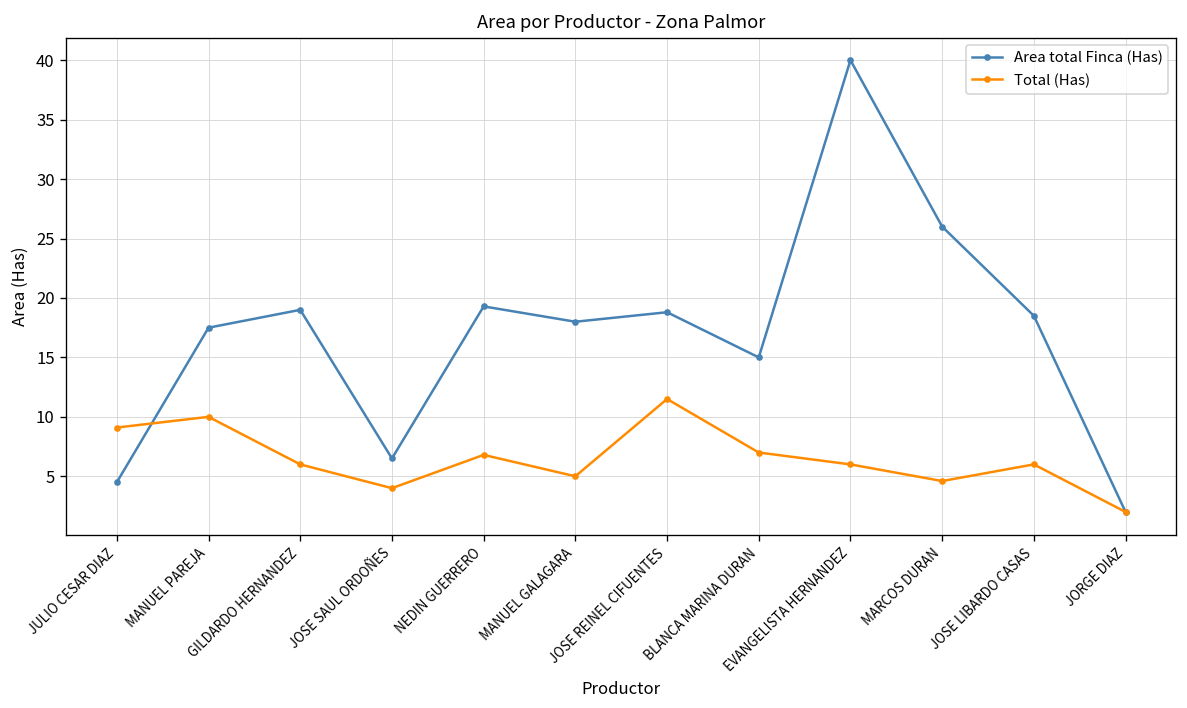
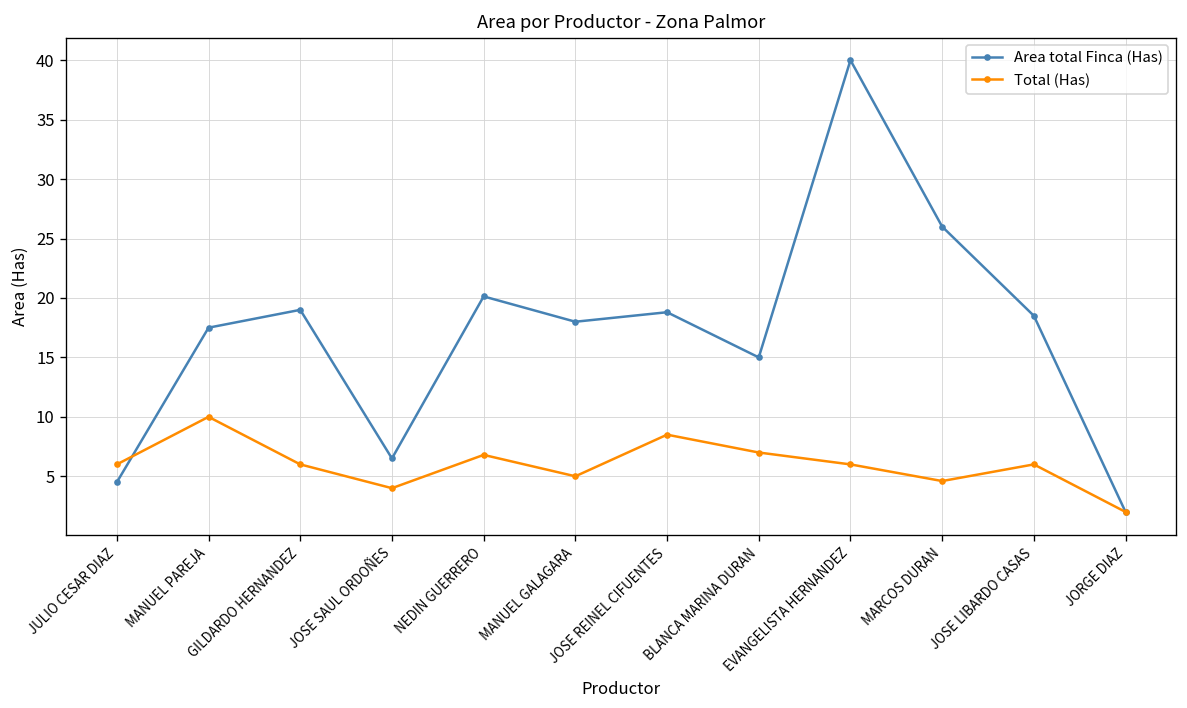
  {
    "Area total Finca (Has)": {
      "JULIO CESAR DIAZ": 5,
      "MANUEL PAREJA": 18,
      "GILDARDO HERNANDEZ": 19,
      "JOSE SAUL ORDOÑES": 7,
-     "NEDIN GUERRERO": 19,
+     "NEDIN GUERRERO": 20,
      "MANUEL GALAGARA": 18,
      "JOSE REINEL CIFUENTES": 19,
      "BLANCA MARINA DURAN": 15,
      "EVANGELISTA HERNANDEZ": 40,
      "MARCOS DURAN": 26,
      "JOSE LIBARDO CASAS": 19
    },
    "Total (Has)": {
-     "JULIO CESAR DIAZ": 9,
+     "JULIO CESAR DIAZ": 6,
      "MANUEL PAREJA": 10,
      "GILDARDO HERNANDEZ": 6,
      "JOSE SAUL ORDOÑES": 4,
      "NEDIN GUERRERO": 7,
      "MANUEL GALAGARA": 5,
-     "JOSE REINEL CIFUENTES": 12,
+     "JOSE REINEL CIFUENTES": 9,
      "BLANCA MARINA DURAN": 7,
      "EVANGELISTA HERNANDEZ": 6,
      "MARCOS DURAN": 5,
      "JOSE LIBARDO CASAS": 6
    }
  }
